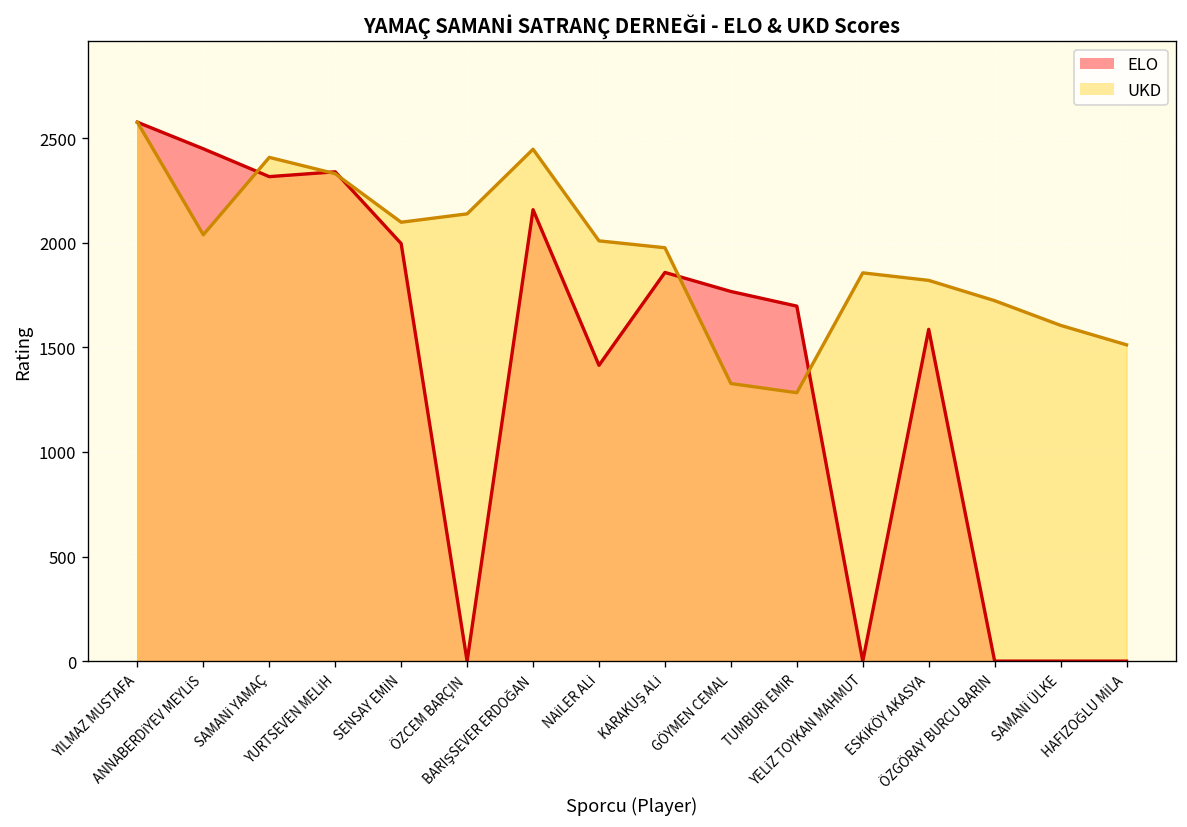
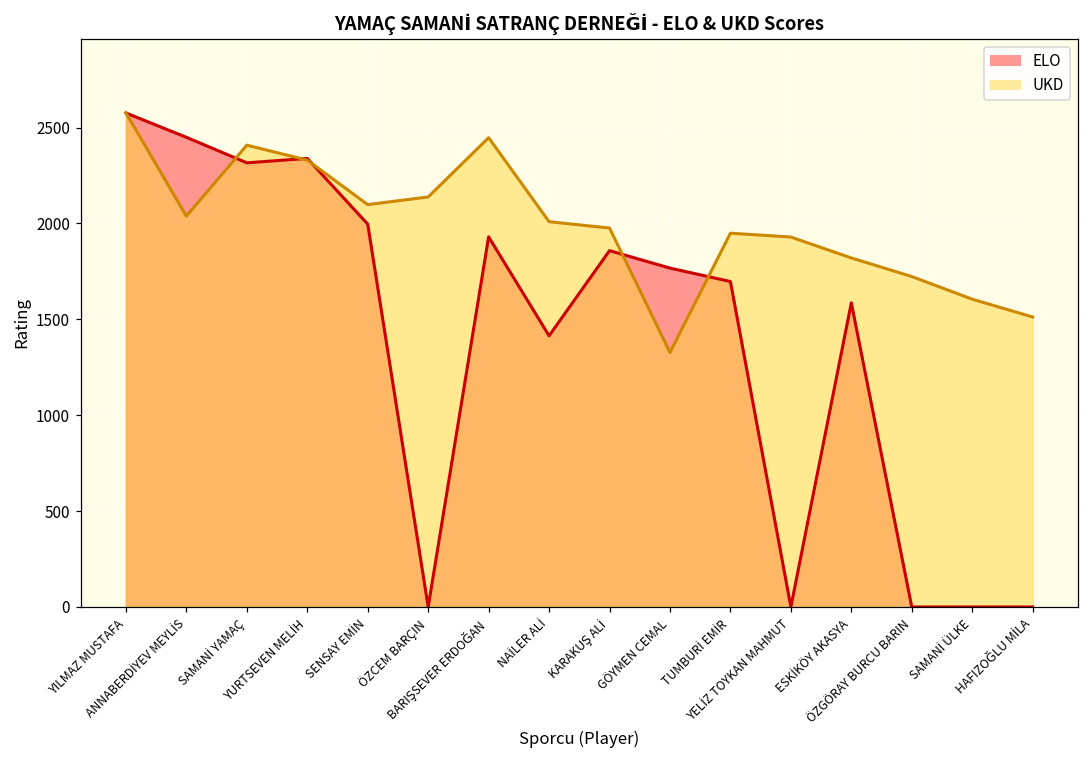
  {
    "ELO": {
      "ANNABERDİYEV MEYLİS": 2450,
      "SAMANİ YAMAÇ": 2320,
      "SENSAY EMİN": 2000,
      "ÖZCEM BARÇIN": 0,
-     "BARIŞSEVER ERDOĞAN": 2160,
+     "BARIŞSEVER ERDOĞAN": 1930,
      "NAİLER ALİ": 1410,
      "KARAKUŞ ALİ": 1860,
      "GÖYMEN CEMAL": 1770,
      "TUMBURİ EMİR": 1700,
      "YELİZ TOYKAN MAHMUT": 0,
      "ESKİKÖY AKASYA": 1590,
      "ÖZGÖRAY BURCU BARIN": 0,
      "SAMANİ ÜLKE": 0,
      "HAFIZOĞLU MİLA": 0
    },
    "UKD": {
      "ANNABERDİYEV MEYLİS": 2040,
      "SAMANİ YAMAÇ": 2410,
      "SENSAY EMİN": 2100,
      "ÖZCEM BARÇIN": 2140,
      "BARIŞSEVER ERDOĞAN": 2450,
      "NAİLER ALİ": 2010,
      "KARAKUŞ ALİ": 1980,
      "GÖYMEN CEMAL": 1330,
-     "TUMBURİ EMİR": 1280,
-     "YELİZ TOYKAN MAHMUT": 1860,
+     "TUMBURİ EMİR": 1950,
+     "YELİZ TOYKAN MAHMUT": 1930,
      "ESKİKÖY AKASYA": 1820,
      "ÖZGÖRAY BURCU BARIN": 1720,
      "SAMANİ ÜLKE": 1610,
      "HAFIZOĞLU MİLA": 1510
    }
  }
